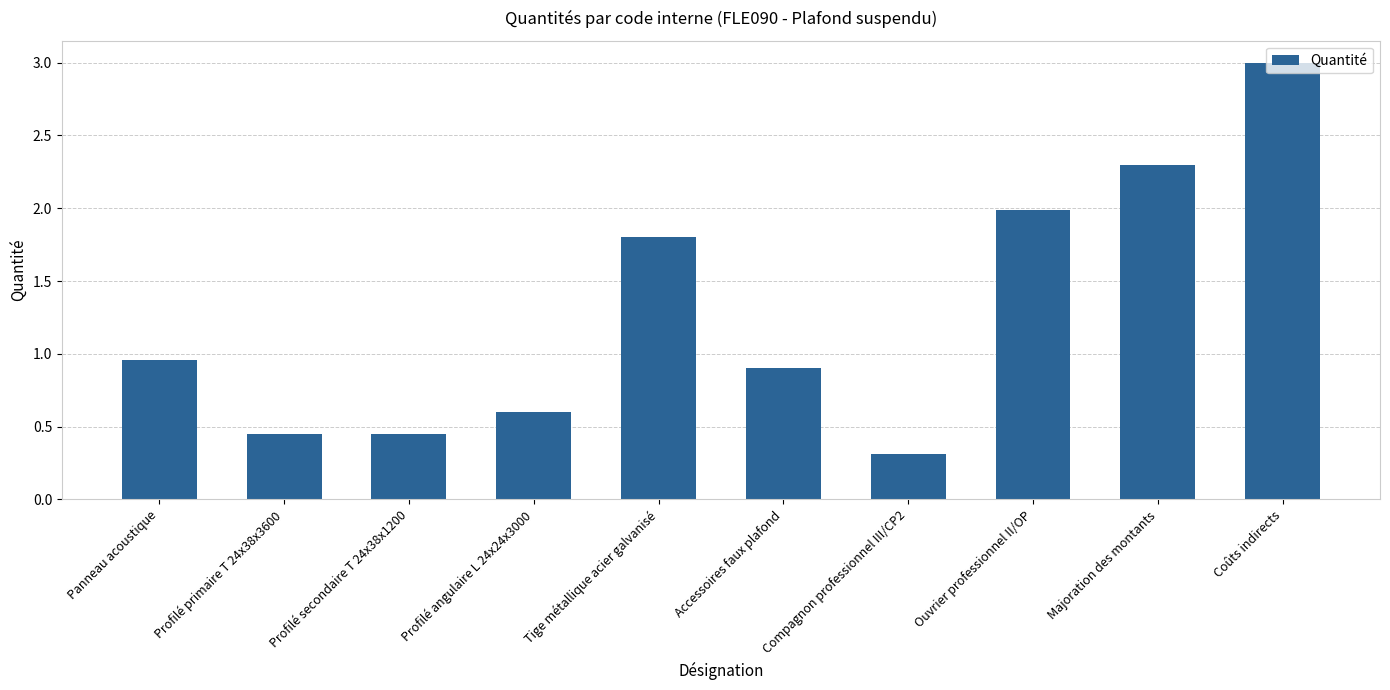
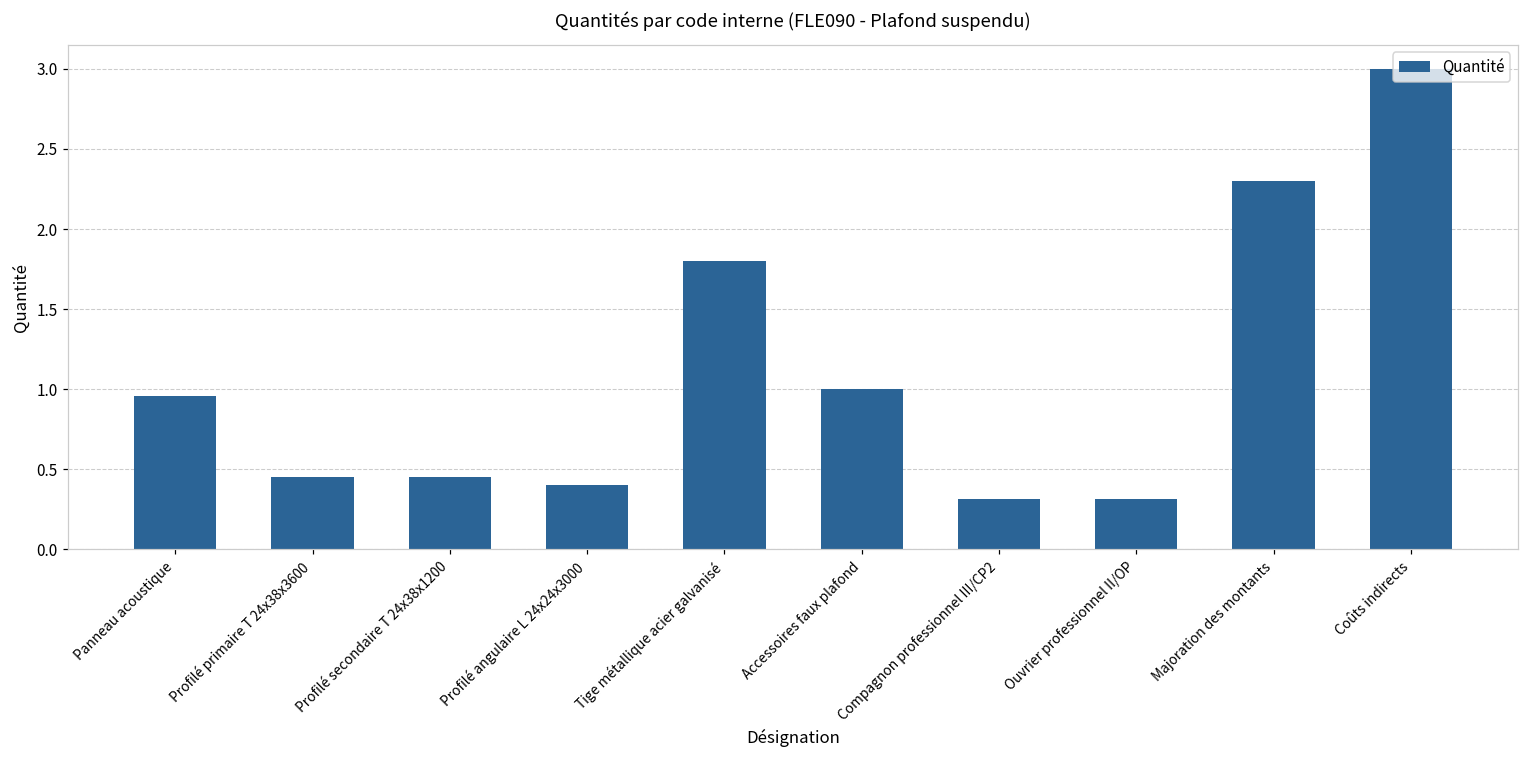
  {
    "Panneau acoustique": 0.96,
    "Profilé primaire T 24x38x3600": 0.45,
    "Profilé secondaire T 24x38x1200": 0.45,
-   "Profilé angulaire L 24x24x3000": 0.6,
+   "Profilé angulaire L 24x24x3000": 0.4,
    "Tige métallique acier galvanisé": 1.80,
-   "Accessoires faux plafond": 0.9,
+   "Accessoires faux plafond": 1.0,
    "Compagnon professionnel III/CP2": 0.31,
-   "Ouvrier professionnel II/OP": 1.99,
+   "Ouvrier professionnel II/OP": 0.31,
    "Majoration des montants": 2.30
  }
